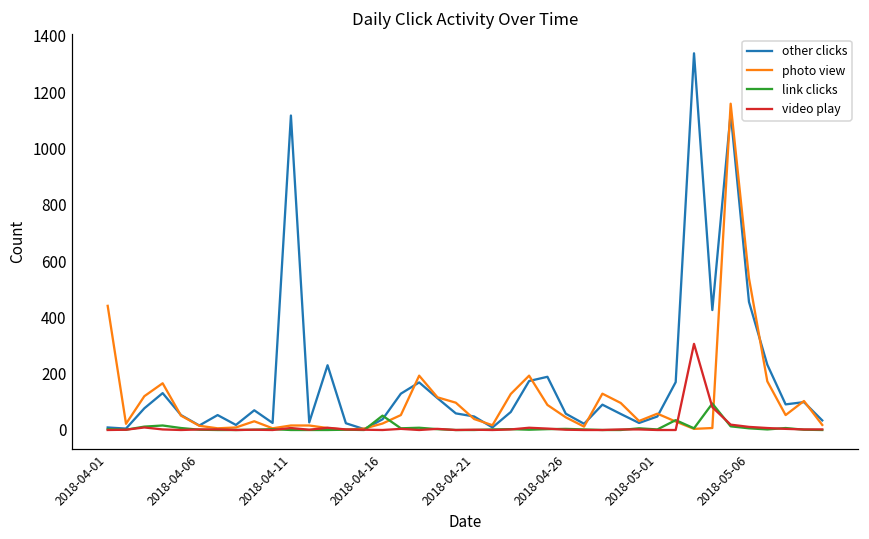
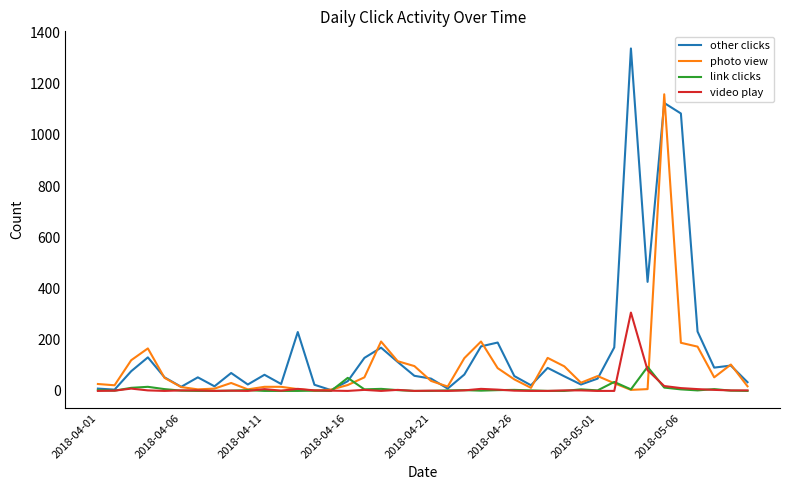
  {
    "other clicks": {
-     "2018-04-11": 1120,
+     "2018-04-11": 60,
      "2018-04-16": 40,
      "2018-04-26": 60,
-     "2018-05-06": 460
+     "2018-05-06": 1080
    },
    "photo view": {
-     "2018-04-01": 440,
+     "2018-04-01": 30,
      "2018-04-16": 20,
      "2018-04-26": 50,
-     "2018-05-06": 540
+     "2018-05-06": 190
    },
    "link clicks": {
      "2018-04-16": 50
    },
    "video play": {
      "2018-04-16": 0
    }
  }
